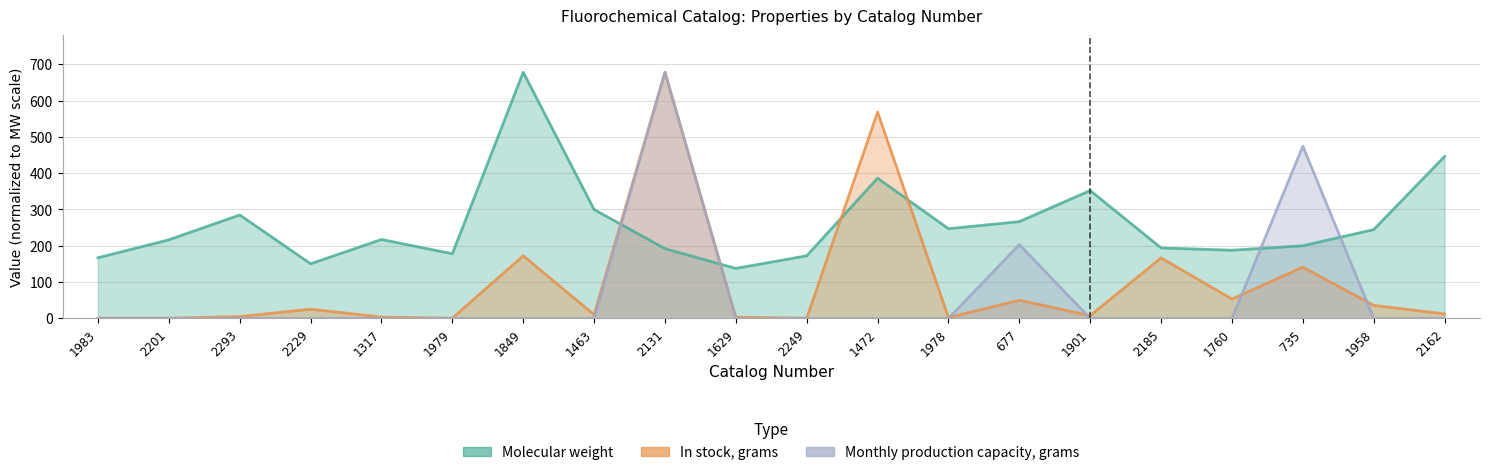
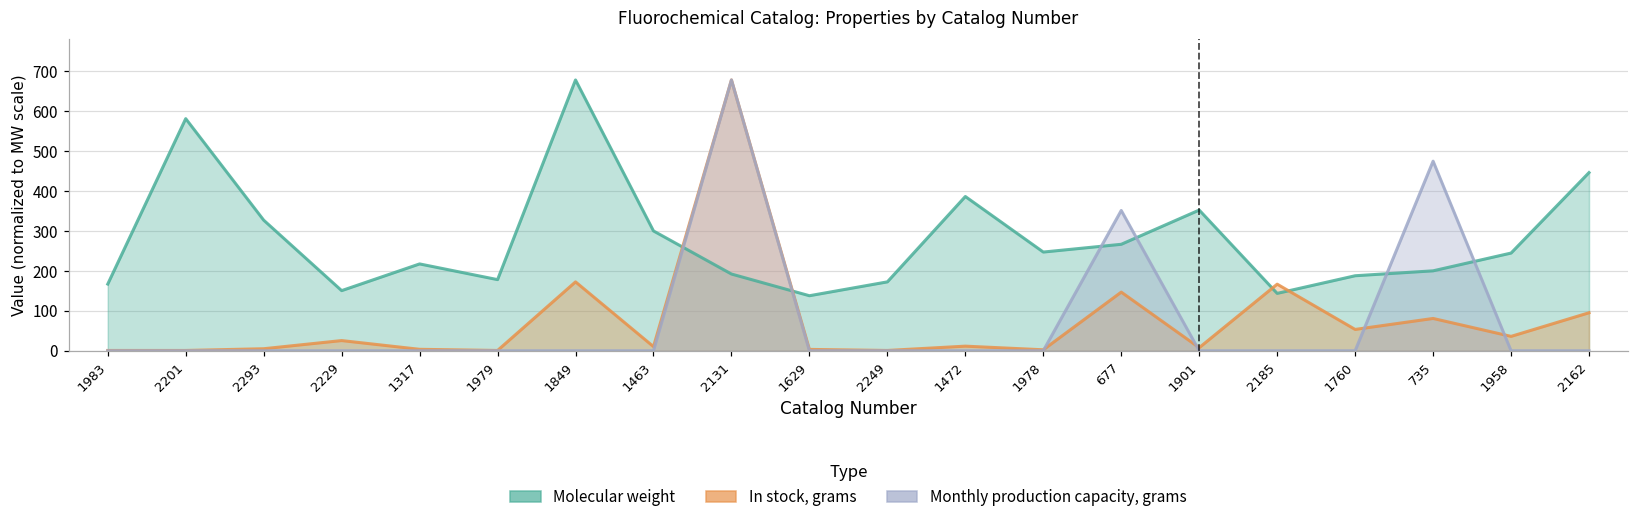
  {
    "Molecular weight": {
      "1983": 170,
-     "2201": 220,
-     "2293": 280,
+     "2201": 580,
+     "2293": 330,
      "2229": 150,
      "1317": 220,
      "1979": 180,
      "1849": 680,
      "1463": 300,
      "2131": 190,
      "1629": 140,
      "2249": 170,
      "1472": 390,
      "1978": 250,
      "677": 270,
      "1901": 350,
-     "2185": 190,
+     "2185": 140,
      "1760": 190,
      "735": 200,
      "1958": 240,
      "2162": 450
    },
    "In stock, grams": {
      "2229": 30,
      "1849": 170,
      "1463": 10,
-     "1472": 570,
-     "677": 50,
+     "1472": 10,
+     "677": 150,
      "1901": 10,
      "2185": 170,
      "1760": 50,
-     "735": 140,
+     "735": 80,
      "1958": 40,
-     "2162": 10
+     "2162": 100
    },
    "Monthly production capacity, grams": {
      "2229": 0,
      "1849": 0,
      "1463": 0,
      "1472": 0,
-     "677": 200,
+     "677": 350,
      "1901": 0,
      "2185": 0,
      "1760": 0,
      "735": 470,
      "1958": 0,
      "2162": 0
    }
  }
